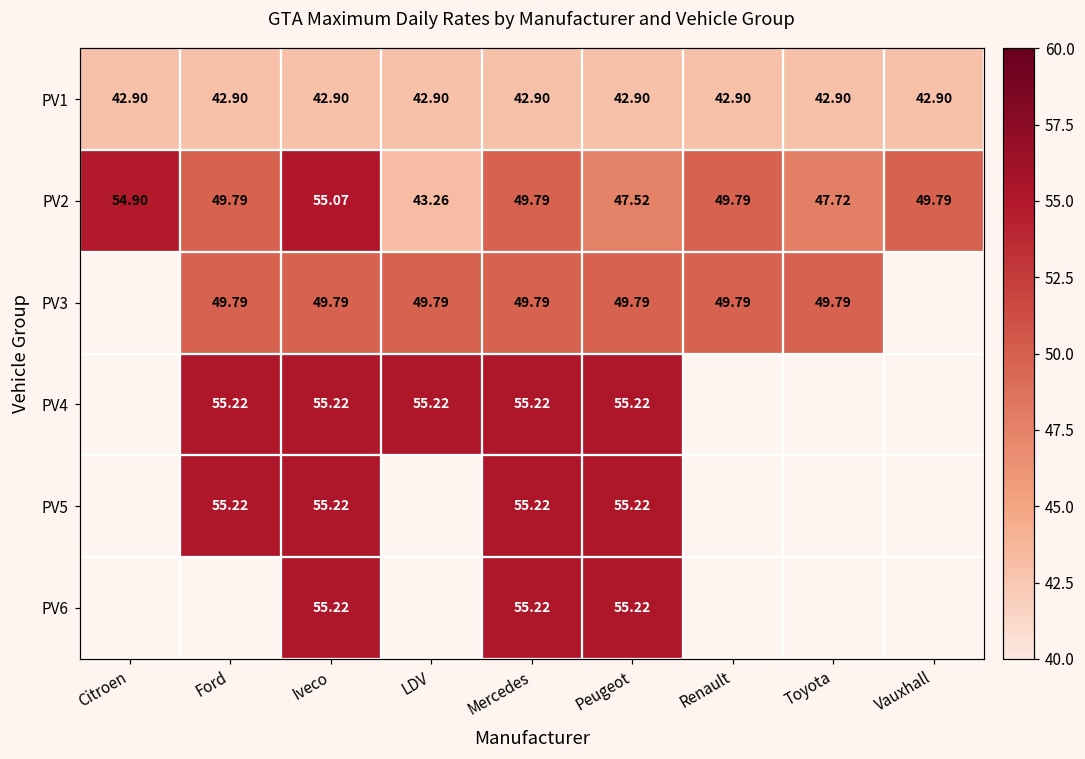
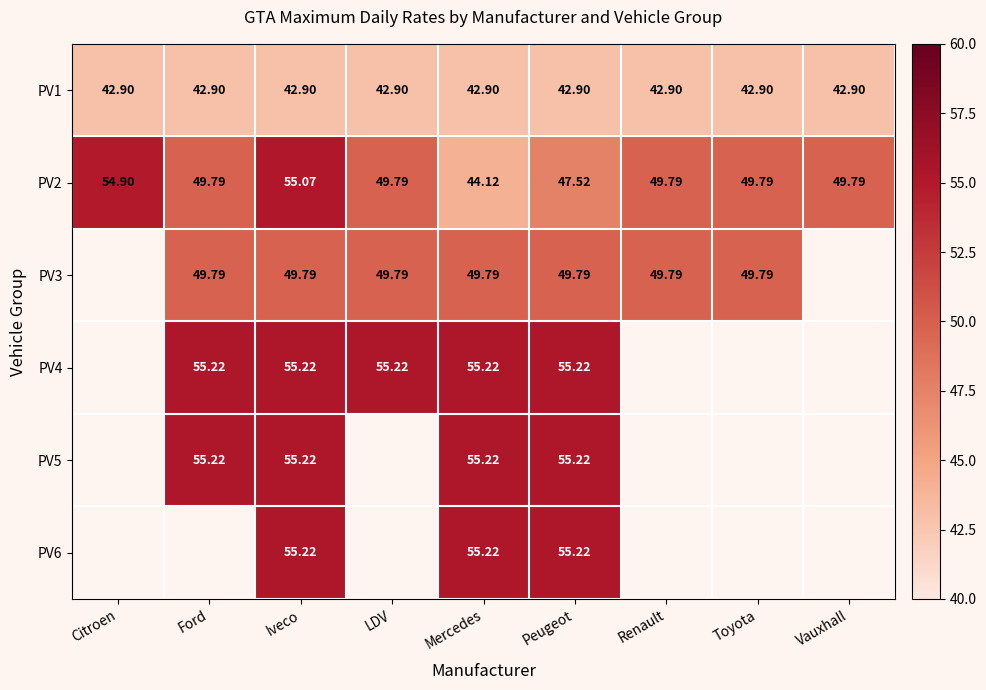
  {
    "PV1": {
      "Citroen": 42.90,
      "Ford": 42.90,
      "Iveco": 42.90,
      "LDV": 42.90,
      "Mercedes": 42.90,
      "Peugeot": 42.90,
      "Renault": 42.90,
      "Toyota": 42.90,
      "Vauxhall": 42.90
    },
    "PV2": {
      "Citroen": 54.90,
      "Ford": 49.79,
      "Iveco": 55.07,
-     "LDV": 43.26,
-     "Mercedes": 49.79,
+     "LDV": 49.79,
+     "Mercedes": 44.12,
      "Peugeot": 47.52,
      "Renault": 49.79,
-     "Toyota": 47.72,
+     "Toyota": 49.79,
      "Vauxhall": 49.79
    },
    "PV3": {
      "Ford": 49.79,
      "Iveco": 49.79,
      "LDV": 49.79,
      "Mercedes": 49.79,
      "Peugeot": 49.79,
      "Renault": 49.79,
      "Toyota": 49.79
    },
    "PV4": {
      "Ford": 55.22,
      "Iveco": 55.22,
      "LDV": 55.22,
      "Mercedes": 55.22,
      "Peugeot": 55.22
    },
    "PV5": {
      "Ford": 55.22,
      "Iveco": 55.22,
      "Mercedes": 55.22,
      "Peugeot": 55.22
    },
    "PV6": {
      "Iveco": 55.22,
      "Mercedes": 55.22,
      "Peugeot": 55.22
    }
  }
